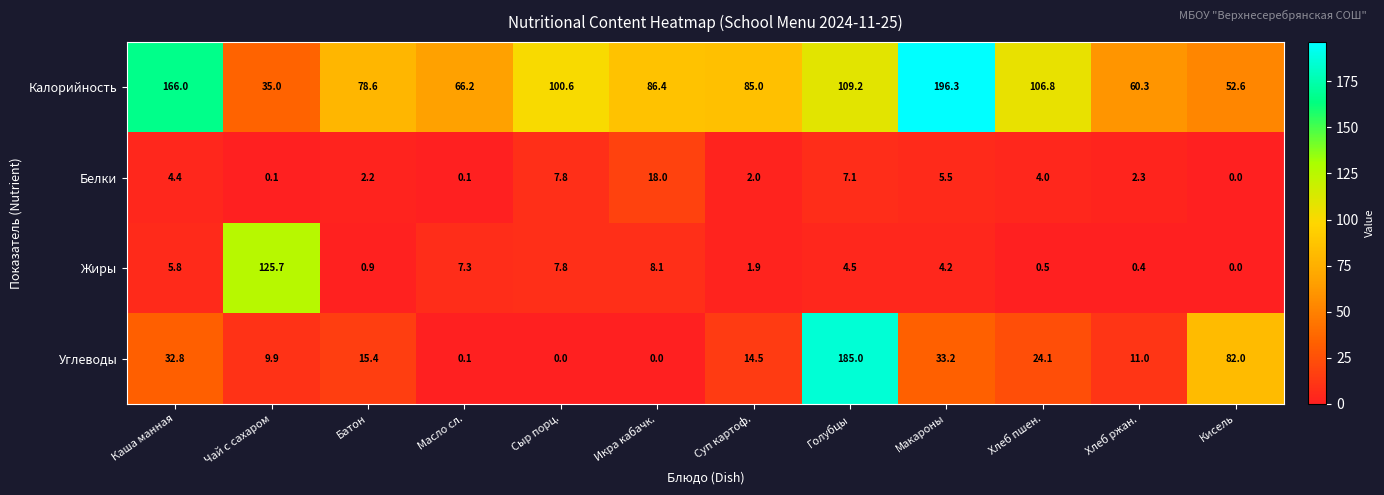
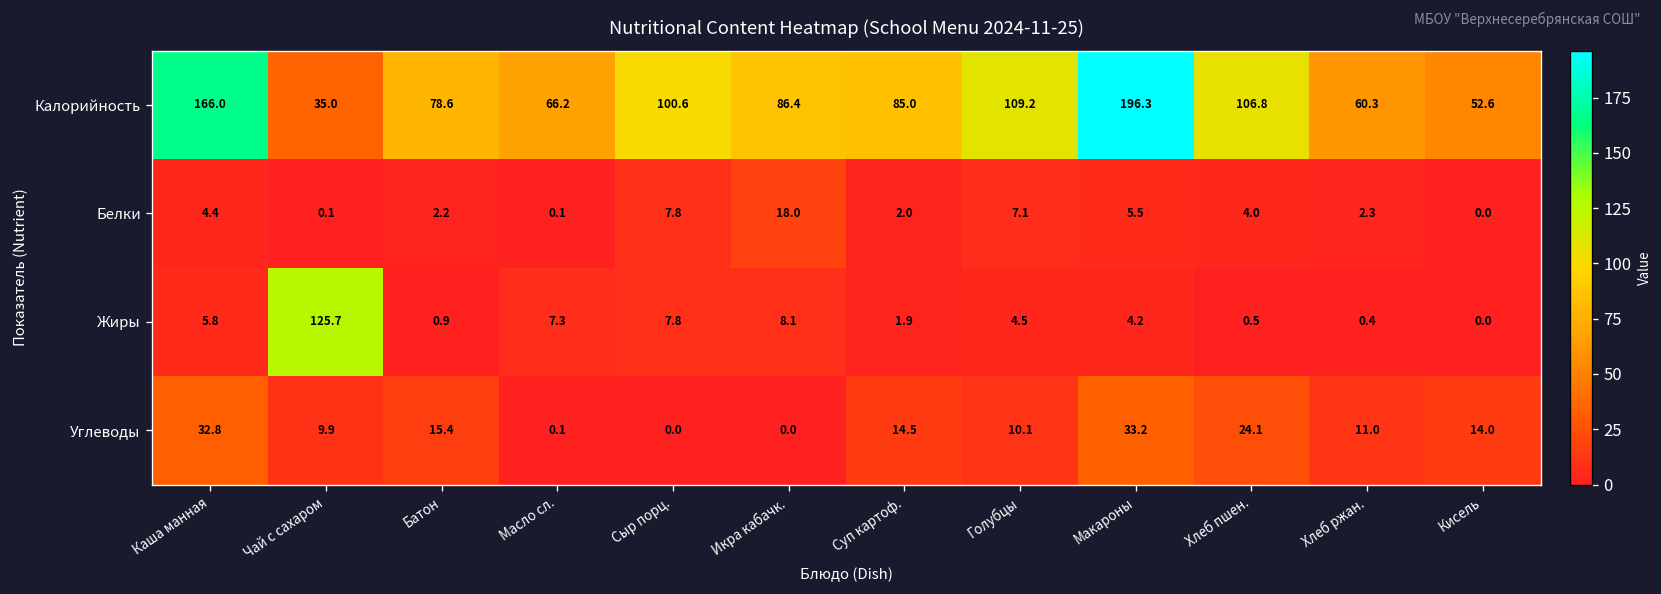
  {
    "Калорийность": {
      "Каша манная": 166.0,
      "Чай с сахаром": 35.0,
      "Батон": 78.6,
      "Масло сл.": 66.2,
      "Сыр порц.": 100.6,
      "Икра кабачк.": 86.4,
      "Суп картоф.": 85.0,
      "Голубцы": 109.2,
      "Макароны": 196.3,
      "Хлеб пшен.": 106.8,
      "Хлеб ржан.": 60.3,
      "Кисель": 52.6
    },
    "Белки": {
      "Каша манная": 4.4,
      "Чай с сахаром": 0.1,
      "Батон": 2.2,
      "Масло сл.": 0.1,
      "Сыр порц.": 7.8,
      "Икра кабачк.": 18.0,
      "Суп картоф.": 2.0,
      "Голубцы": 7.1,
      "Макароны": 5.5,
      "Хлеб пшен.": 4.0,
      "Хлеб ржан.": 2.3,
      "Кисель": 0.0
    },
    "Жиры": {
      "Каша манная": 5.8,
      "Чай с сахаром": 125.7,
      "Батон": 0.9,
      "Масло сл.": 7.3,
      "Сыр порц.": 7.8,
      "Икра кабачк.": 8.1,
      "Суп картоф.": 1.9,
      "Голубцы": 4.5,
      "Макароны": 4.2,
      "Хлеб пшен.": 0.5,
      "Хлеб ржан.": 0.4,
      "Кисель": 0.0
    },
    "Углеводы": {
      "Каша манная": 32.8,
      "Чай с сахаром": 9.9,
      "Батон": 15.4,
      "Масло сл.": 0.1,
      "Сыр порц.": 0.0,
      "Икра кабачк.": 0.0,
      "Суп картоф.": 14.5,
-     "Голубцы": 185.0,
+     "Голубцы": 10.1,
      "Макароны": 33.2,
      "Хлеб пшен.": 24.1,
      "Хлеб ржан.": 11.0,
-     "Кисель": 82.0
+     "Кисель": 14.0
    }
  }
